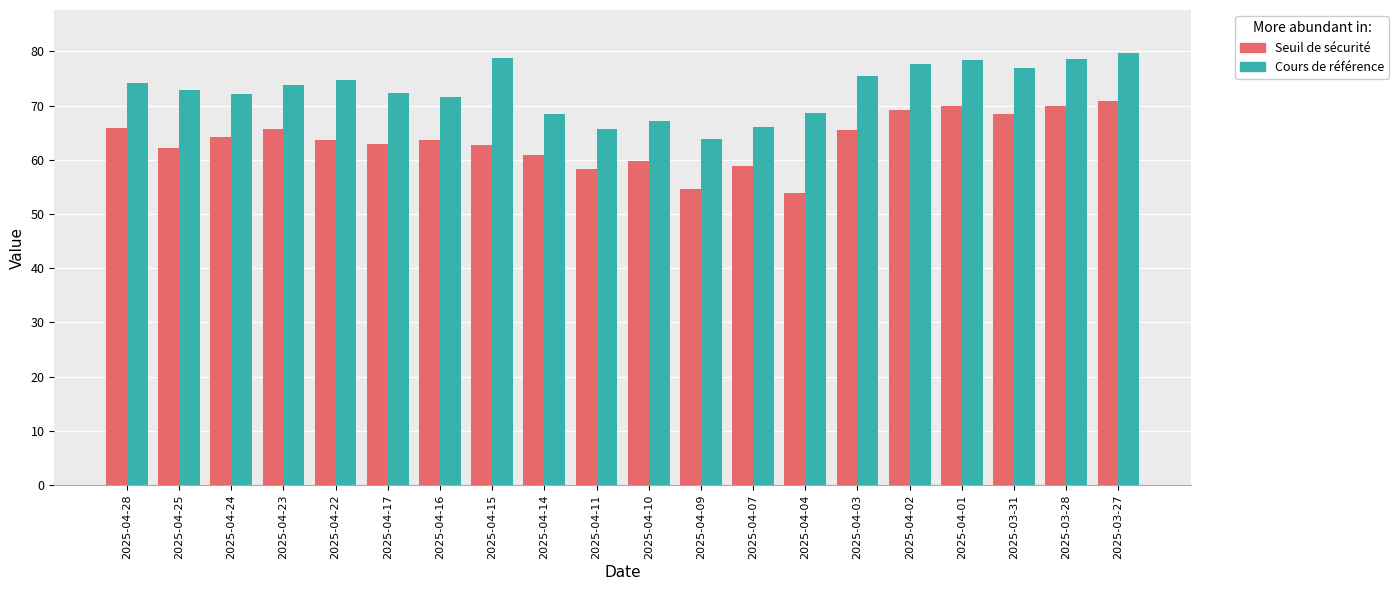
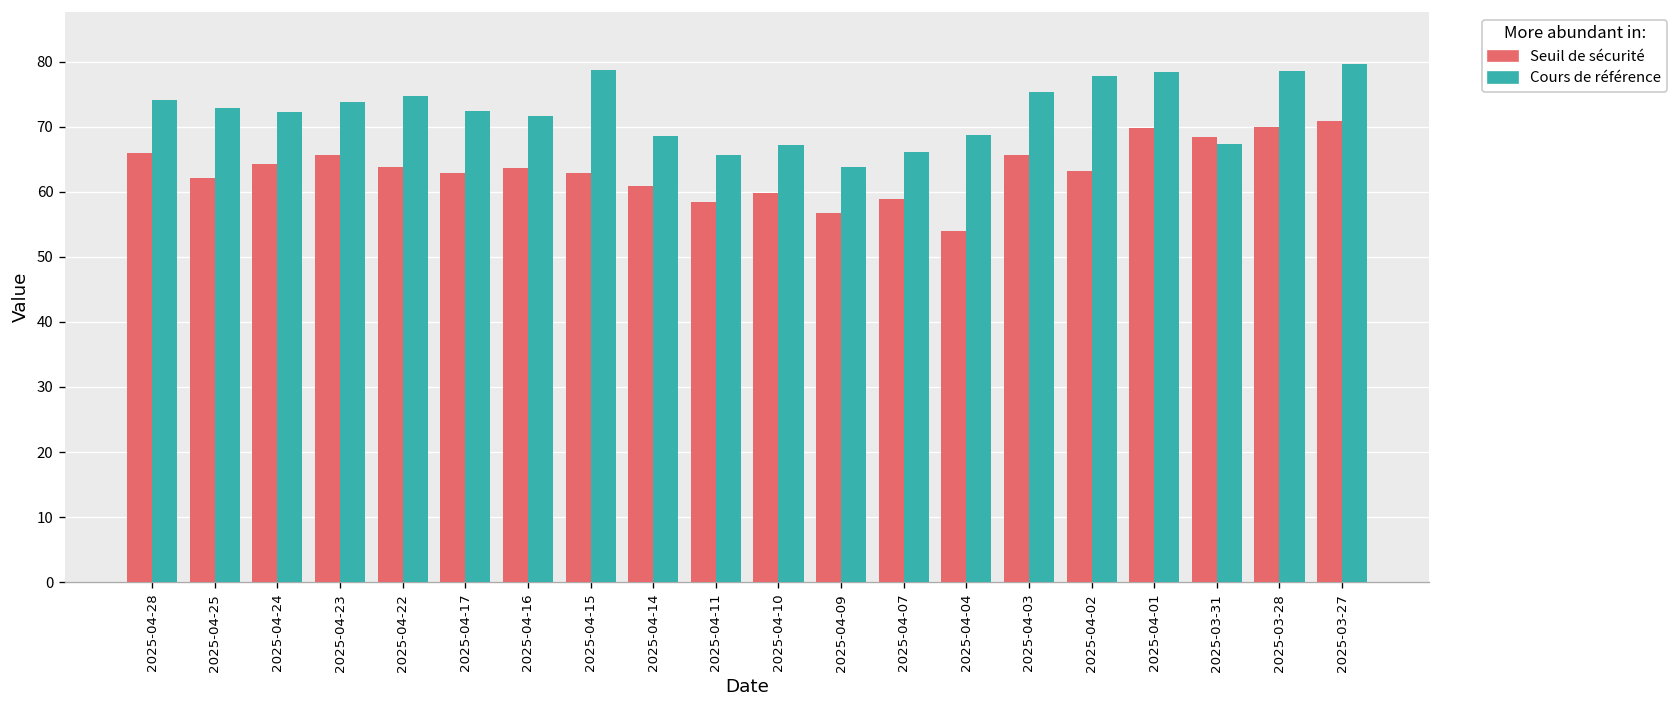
  {
    "Seuil de sécurité": {
      "2025-04-28": 66,
      "2025-04-25": 62,
      "2025-04-24": 64,
      "2025-04-23": 66,
      "2025-04-22": 64,
      "2025-04-17": 63,
      "2025-04-16": 64,
      "2025-04-15": 63,
      "2025-04-14": 61,
      "2025-04-11": 58,
      "2025-04-10": 60,
-     "2025-04-09": 55,
+     "2025-04-09": 57,
      "2025-04-07": 59,
      "2025-04-04": 54,
      "2025-04-03": 66,
-     "2025-04-02": 69,
+     "2025-04-02": 63,
      "2025-04-01": 70,
      "2025-03-31": 68,
      "2025-03-28": 70,
      "2025-03-27": 71
    },
    "Cours de référence": {
      "2025-04-28": 74,
      "2025-04-25": 73,
      "2025-04-24": 72,
      "2025-04-23": 74,
      "2025-04-22": 75,
      "2025-04-17": 72,
      "2025-04-16": 72,
      "2025-04-15": 79,
      "2025-04-14": 69,
      "2025-04-11": 66,
      "2025-04-10": 67,
      "2025-04-09": 64,
      "2025-04-07": 66,
      "2025-04-04": 69,
      "2025-04-03": 75,
      "2025-04-02": 78,
      "2025-04-01": 78,
-     "2025-03-31": 77,
+     "2025-03-31": 67,
      "2025-03-28": 79,
      "2025-03-27": 80
    }
  }
